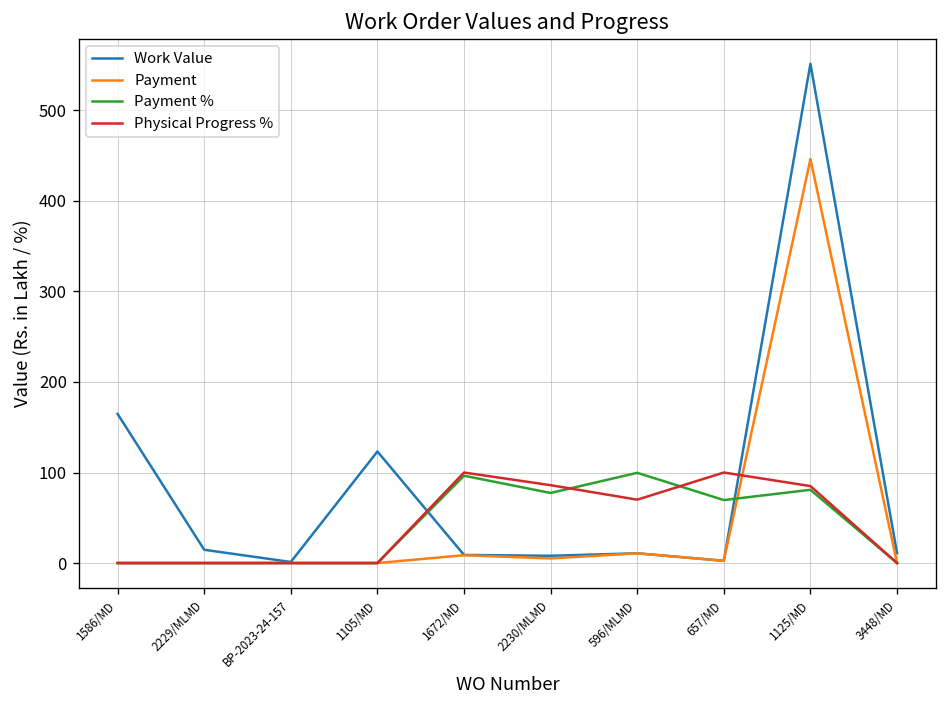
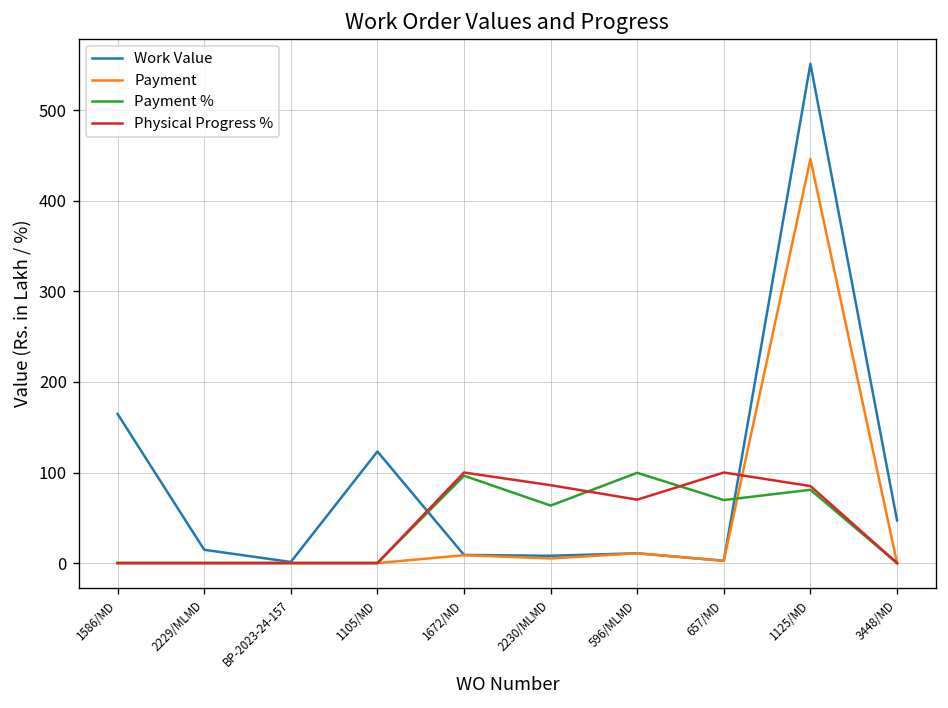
  {
    "Work Value": {
      "1586/MD": 160,
      "2229/MLMD": 10,
      "1105/MD": 120,
      "1125/MD": 550,
-     "3448/MD": 10
+     "3448/MD": 50
    },
    "Payment": {
      "1125/MD": 450
    },
    "Payment %": {
      "1672/MD": 100,
-     "2230/MLMD": 80,
+     "2230/MLMD": 60,
      "596/MLMD": 100,
      "657/MD": 70,
      "1125/MD": 80
    },
    "Physical Progress %": {
      "1672/MD": 100,
      "2230/MLMD": 90,
      "596/MLMD": 70,
      "657/MD": 100,
      "1125/MD": 90
    }
  }
